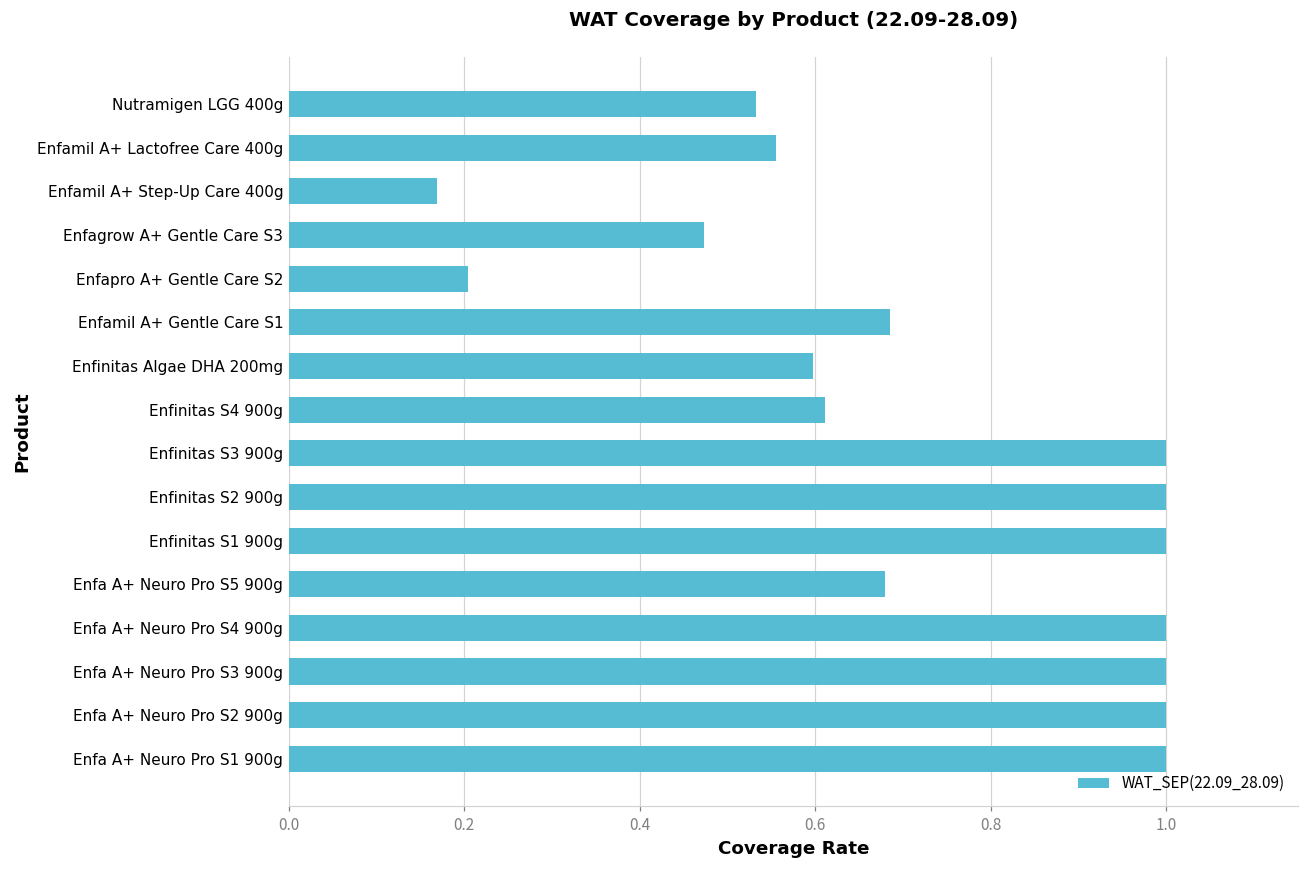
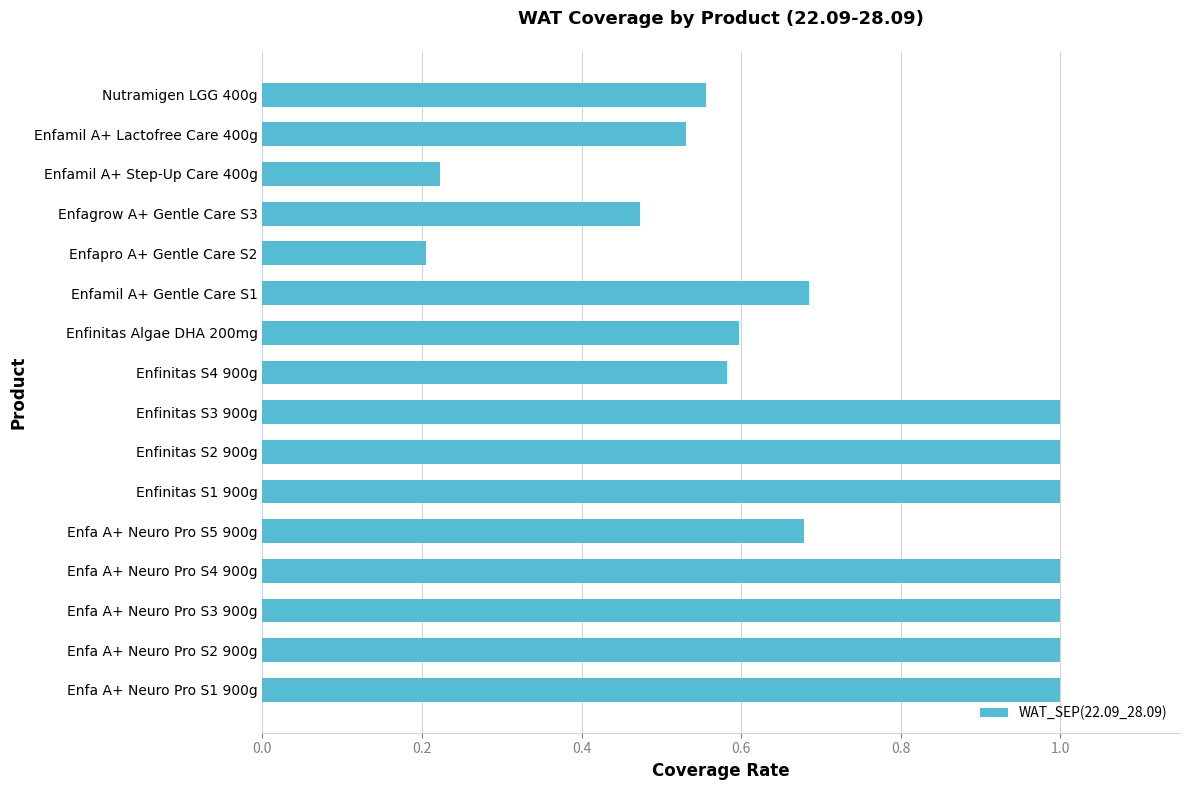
  {
-   "Nutramigen LGG 400g": 0.53,
-   "Enfamil A+ Lactofree Care 400g": 0.56,
-   "Enfamil A+ Step-Up Care 400g": 0.17,
+   "Nutramigen LGG 400g": 0.56,
+   "Enfamil A+ Lactofree Care 400g": 0.53,
+   "Enfamil A+ Step-Up Care 400g": 0.22,
    "Enfagrow A+ Gentle Care S3": 0.47,
    "Enfapro A+ Gentle Care S2": 0.20,
    "Enfamil A+ Gentle Care S1": 0.68,
    "Enfinitas Algae DHA 200mg": 0.60,
-   "Enfinitas S4 900g": 0.61,
+   "Enfinitas S4 900g": 0.58,
    "Enfinitas S3 900g": 1.00,
    "Enfinitas S2 900g": 1.00,
    "Enfinitas S1 900g": 1.00,
    "Enfa A+ Neuro Pro S5 900g": 0.68,
    "Enfa A+ Neuro Pro S4 900g": 1.00,
    "Enfa A+ Neuro Pro S3 900g": 1.00,
    "Enfa A+ Neuro Pro S2 900g": 1.00,
    "Enfa A+ Neuro Pro S1 900g": 1.00
  }
